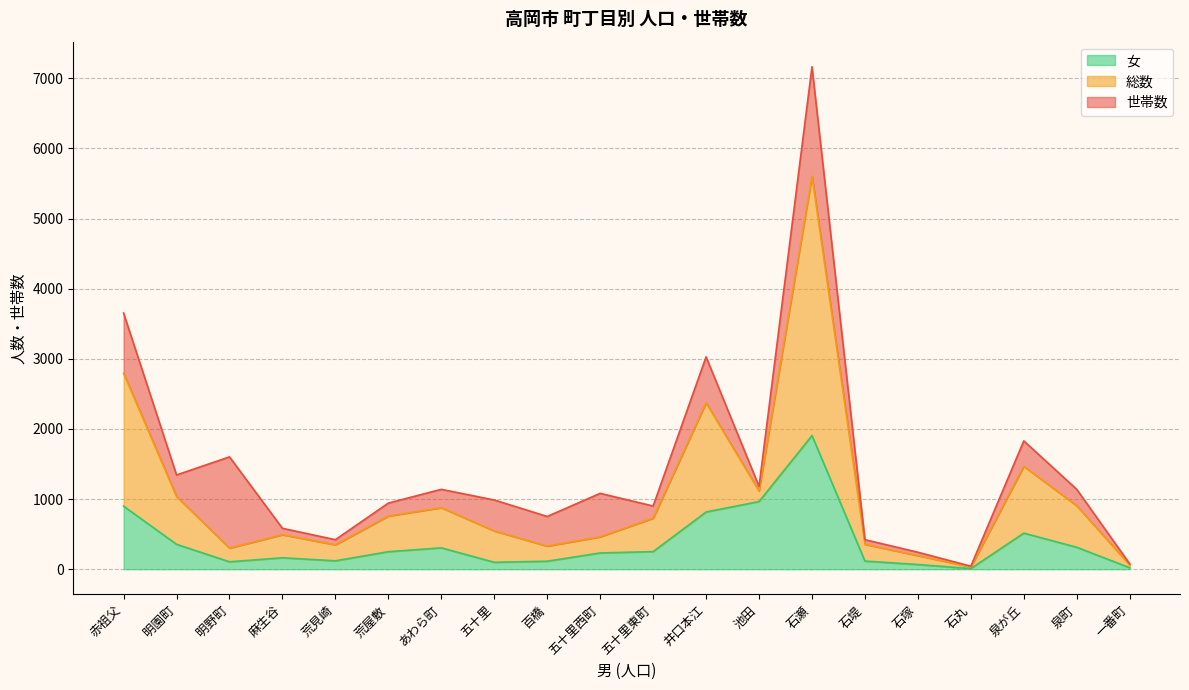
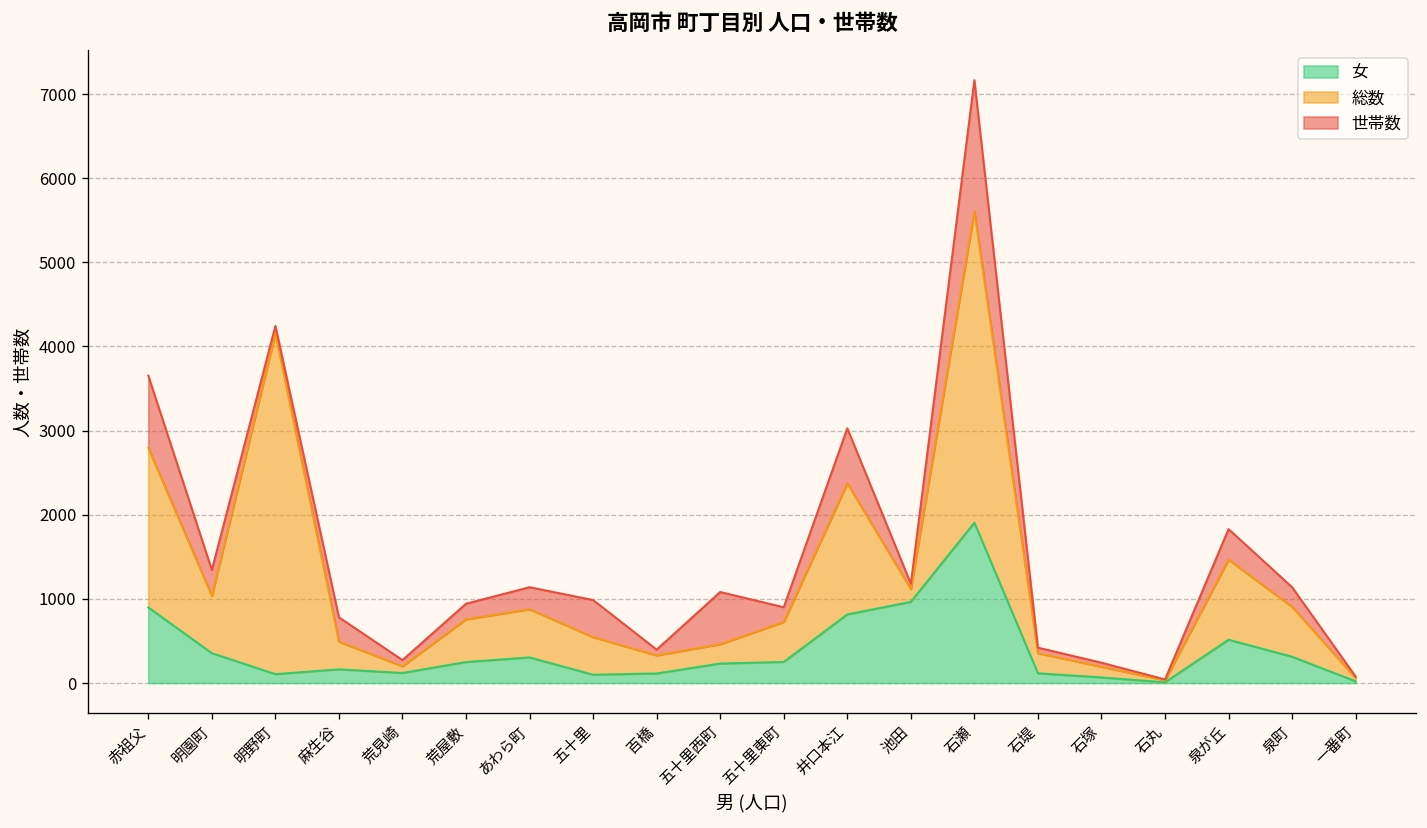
  {
    "女": {
      "赤祖父": 900,
      "明園町": 400,
      "明野町": 100,
      "麻生谷": 200,
      "荒見崎": 100,
      "荒屋敷": 300,
      "あわら町": 300,
      "五十里": 100,
      "百橋": 100,
      "五十里西町": 200,
      "五十里東町": 300,
      "井口本江": 800,
      "池田": 1000,
      "石瀬": 1900,
      "石堤": 100,
      "石塚": 100,
      "泉が丘": 500,
      "泉町": 300,
      "一番町": 0
    },
    "総数": {
      "赤祖父": 1900,
      "明園町": 700,
-     "明野町": 200,
+     "明野町": 4100,
      "麻生谷": 300,
-     "荒見崎": 200,
+     "荒見崎": 100,
      "荒屋敷": 500,
      "あわら町": 600,
      "五十里": 400,
      "百橋": 200,
      "五十里西町": 200,
      "五十里東町": 500,
      "井口本江": 1600,
      "池田": 200,
      "石瀬": 3700,
      "石堤": 200,
      "石塚": 100,
      "泉が丘": 1000,
      "泉町": 600
    },
    "世帯数": {
      "赤祖父": 900,
      "明園町": 300,
-     "明野町": 1300,
-     "麻生谷": 100,
+     "明野町": 100,
+     "麻生谷": 300,
      "荒見崎": 100,
      "荒屋敷": 200,
      "あわら町": 300,
      "五十里": 400,
-     "百橋": 400,
+     "百橋": 100,
      "五十里西町": 600,
      "五十里東町": 200,
      "井口本江": 700,
      "池田": 100,
      "石瀬": 1600,
      "石堤": 100,
      "石塚": 0,
      "泉が丘": 400,
      "泉町": 200
    }
  }
